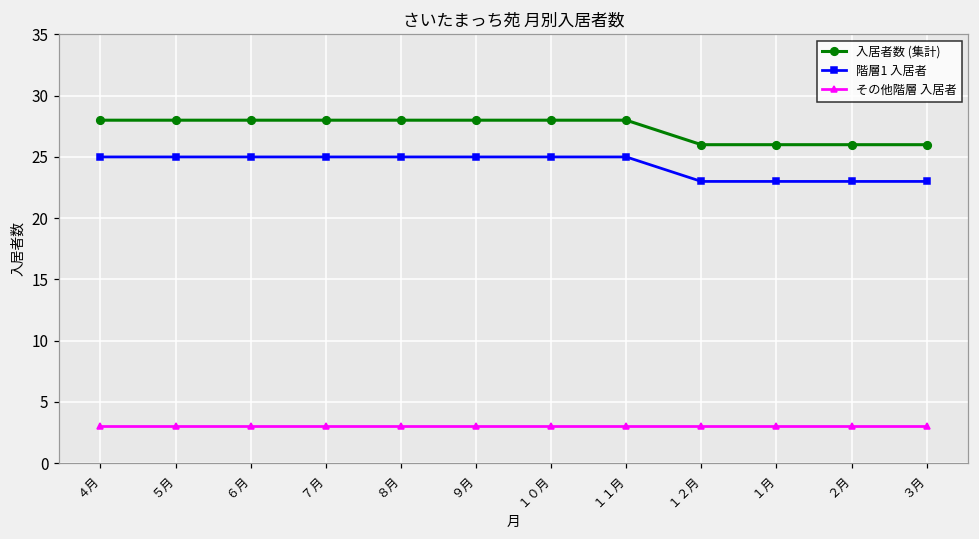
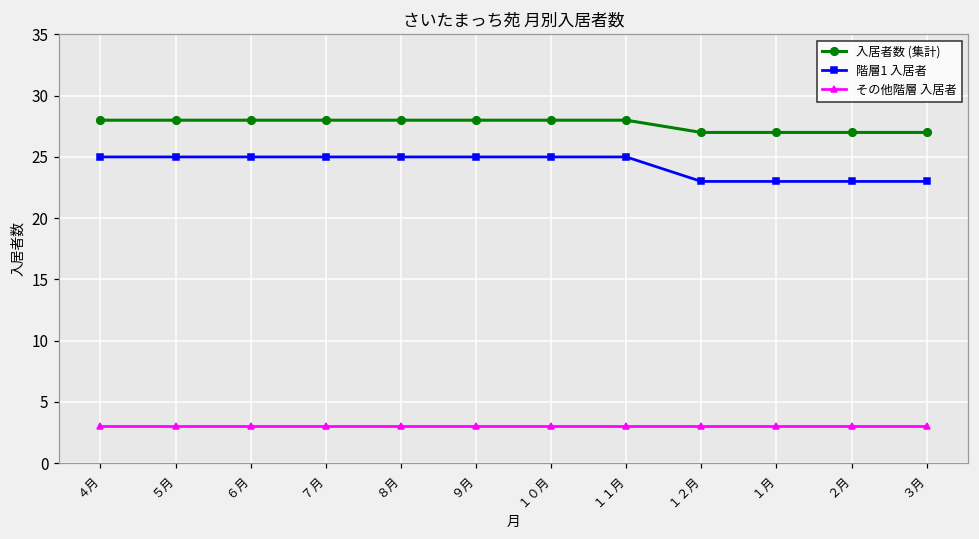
  {
    "入居者数 (集計)": {
      "４月": 28,
      "５月": 28,
      "６月": 28,
      "７月": 28,
      "８月": 28,
      "９月": 28,
      "１０月": 28,
      "１１月": 28,
-     "１２月": 26,
-     "１月": 26,
-     "２月": 26,
-     "３月": 26
+     "１２月": 27,
+     "１月": 27,
+     "２月": 27,
+     "３月": 27
    },
    "階層1 入居者": {
      "４月": 25,
      "５月": 25,
      "６月": 25,
      "７月": 25,
      "８月": 25,
      "９月": 25,
      "１０月": 25,
      "１１月": 25,
      "１２月": 23,
      "１月": 23,
      "２月": 23,
      "３月": 23
    },
    "その他階層 入居者": {
      "４月": 3,
      "５月": 3,
      "６月": 3,
      "７月": 3,
      "８月": 3,
      "９月": 3,
      "１０月": 3,
      "１１月": 3,
      "１２月": 3,
      "１月": 3,
      "２月": 3,
      "３月": 3
    }
  }
